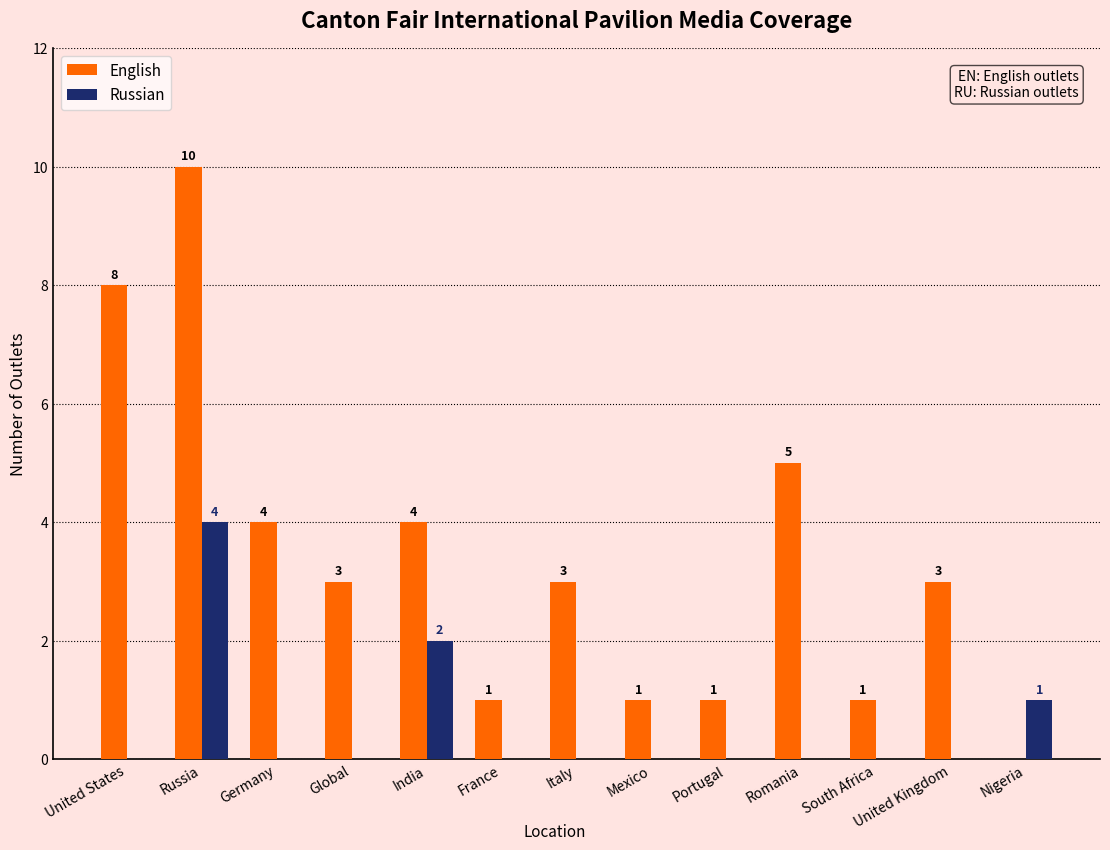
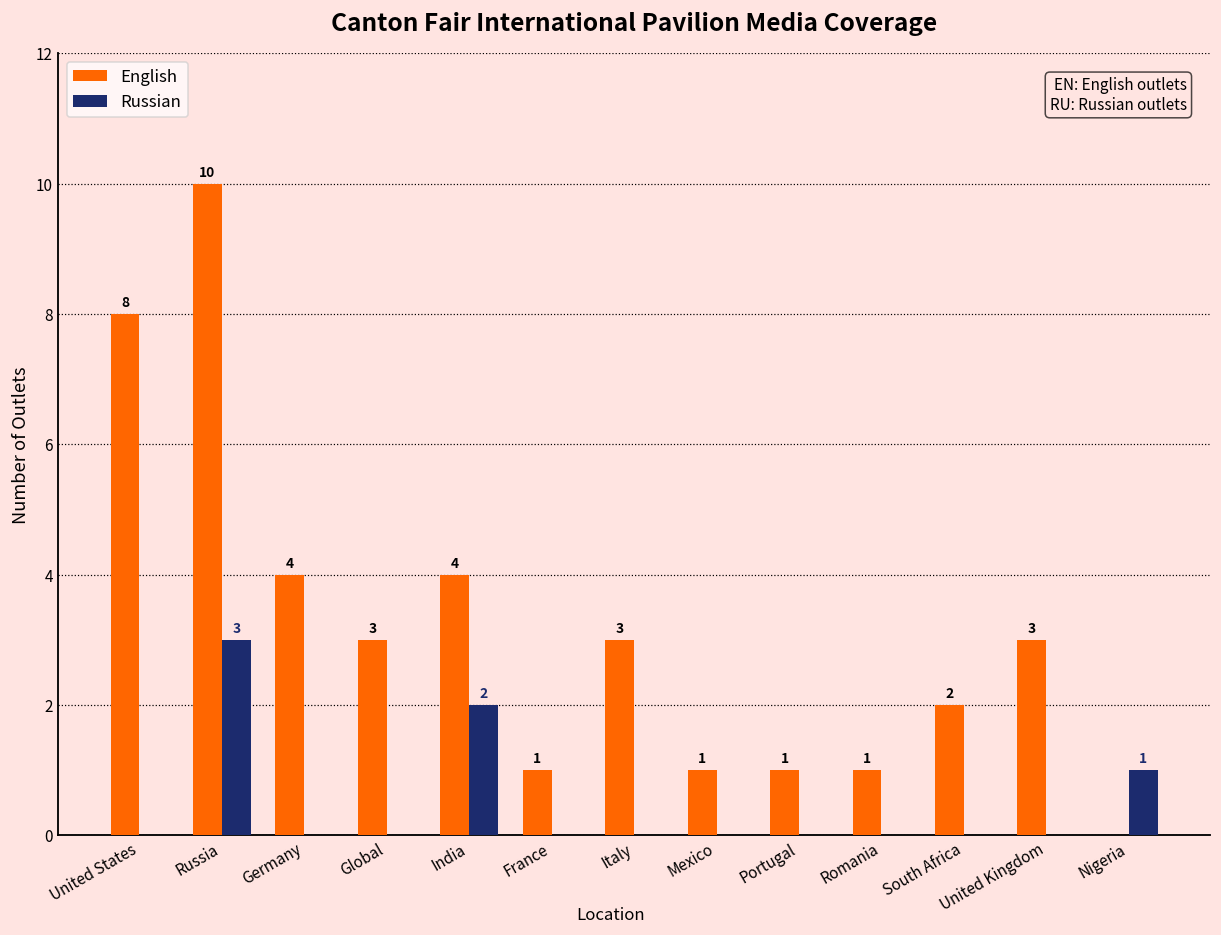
  {
    "English": {
      "United States": 8,
      "Russia": 10,
      "Germany": 4,
      "Global": 3,
      "India": 4,
      "France": 1,
      "Italy": 3,
      "Mexico": 1,
      "Portugal": 1,
-     "Romania": 5,
-     "South Africa": 1,
+     "Romania": 1,
+     "South Africa": 2,
      "United Kingdom": 3
    },
    "Russian": {
-     "Russia": 4,
+     "Russia": 3,
      "India": 2,
      "Nigeria": 1
    }
  }
